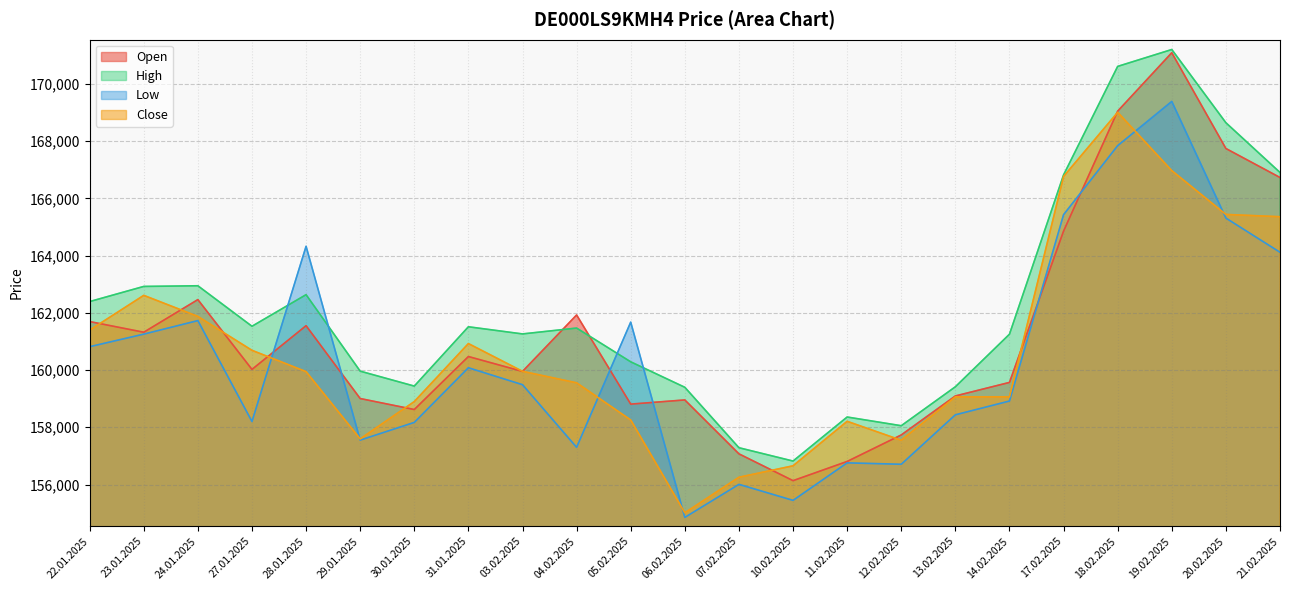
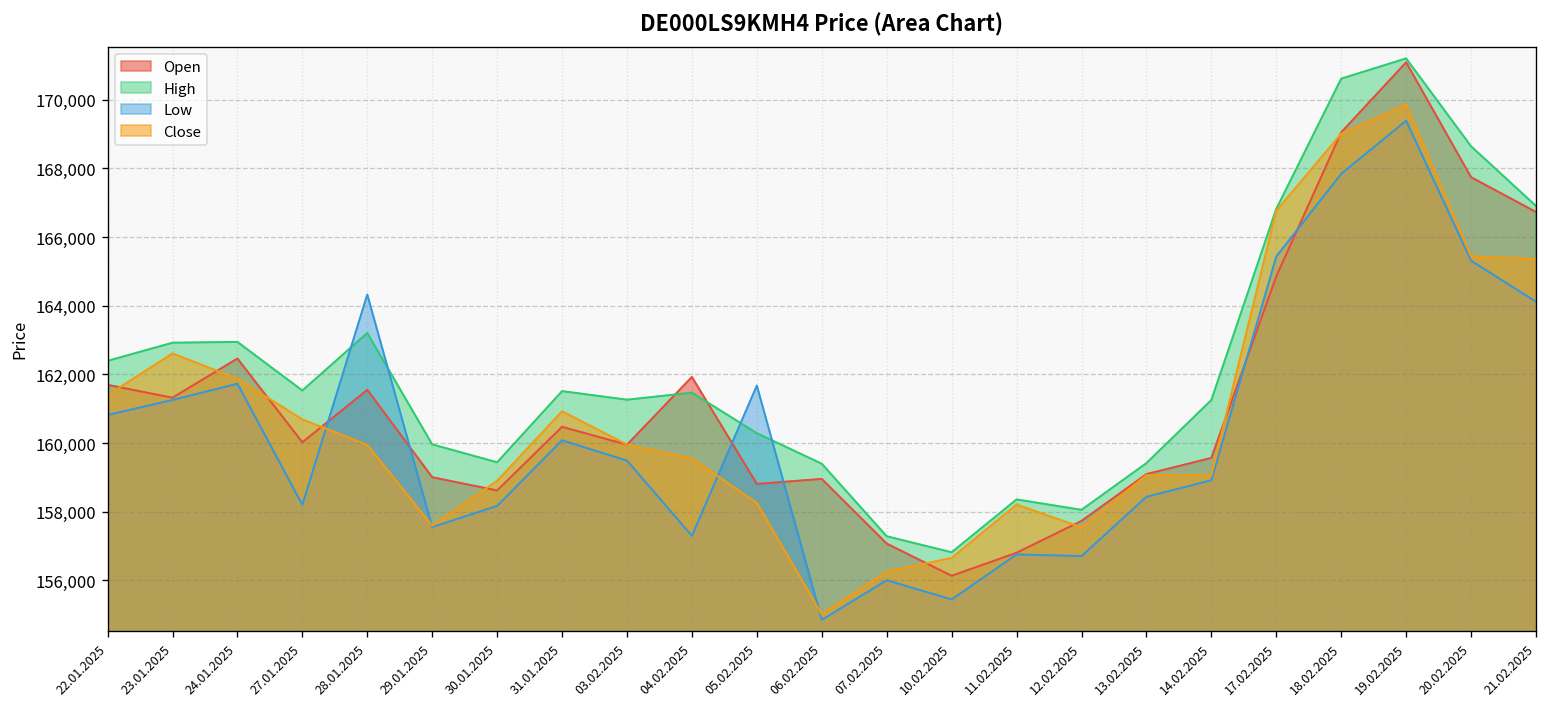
  {
    "Open": {
      "22.01.2025": "161,700",
      "24.01.2025": "162,500",
      "27.01.2025": "160,000",
      "28.01.2025": "161,600",
      "29.01.2025": "159,000",
      "30.01.2025": "158,600",
      "31.01.2025": "160,500",
      "04.02.2025": "161,900",
      "05.02.2025": "158,800",
      "06.02.2025": "159,000",
      "07.02.2025": "157,100",
      "10.02.2025": "156,100",
      "12.02.2025": "157,700",
      "14.02.2025": "159,600",
      "17.02.2025": "164,900",
      "19.02.2025": "171,100",
      "20.02.2025": "167,700",
      "21.02.2025": "166,700"
    },
    "High": {
      "22.01.2025": "162,400",
      "23.01.2025": "162,900",
      "24.01.2025": "162,900",
      "27.01.2025": "161,500",
-     "28.01.2025": "162,600",
+     "28.01.2025": "163,200",
      "29.01.2025": "160,000",
      "30.01.2025": "159,400",
      "31.01.2025": "161,500",
      "03.02.2025": "161,300",
      "04.02.2025": "161,500",
      "05.02.2025": "160,300",
      "06.02.2025": "159,400",
      "07.02.2025": "157,300",
      "10.02.2025": "156,800",
      "11.02.2025": "158,400",
      "12.02.2025": "158,100",
      "13.02.2025": "159,400",
      "14.02.2025": "161,300",
      "18.02.2025": "170,600",
      "19.02.2025": "171,200",
      "20.02.2025": "168,600",
      "21.02.2025": "166,900"
    },
    "Low": {
      "22.01.2025": "160,800",
      "24.01.2025": "161,700",
      "27.01.2025": "158,200",
      "28.01.2025": "164,300",
      "30.01.2025": "158,200",
      "31.01.2025": "160,100",
      "03.02.2025": "159,500",
      "04.02.2025": "157,300",
      "05.02.2025": "161,700",
      "06.02.2025": "154,900",
      "07.02.2025": "156,000",
      "10.02.2025": "155,400",
      "12.02.2025": "156,700",
      "13.02.2025": "158,400",
      "14.02.2025": "158,900",
      "17.02.2025": "165,400",
      "18.02.2025": "167,800",
      "19.02.2025": "169,400",
      "20.02.2025": "165,300",
      "21.02.2025": "164,100"
    },
    "Close": {
      "22.01.2025": "161,400",
      "23.01.2025": "162,600",
      "24.01.2025": "161,900",
      "27.01.2025": "160,700",
      "28.01.2025": "159,900",
      "30.01.2025": "158,900",
      "31.01.2025": "160,900",
      "04.02.2025": "159,600",
      "05.02.2025": "158,300",
      "06.02.2025": "155,000",
      "07.02.2025": "156,300",
      "10.02.2025": "156,700",
      "11.02.2025": "158,200",
      "12.02.2025": "157,500",
      "14.02.2025": "159,100",
-     "19.02.2025": "167,000",
+     "19.02.2025": "169,900",
      "20.02.2025": "165,400",
      "21.02.2025": "165,400"
    }
  }
